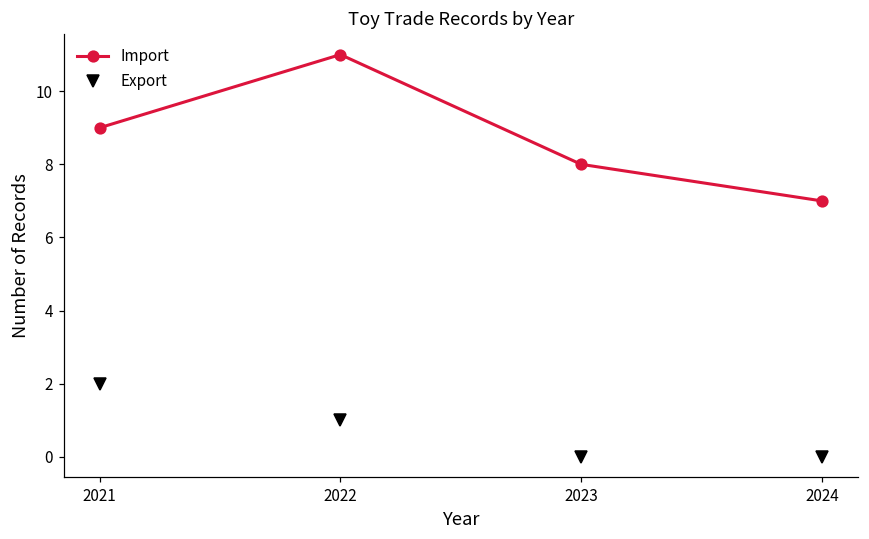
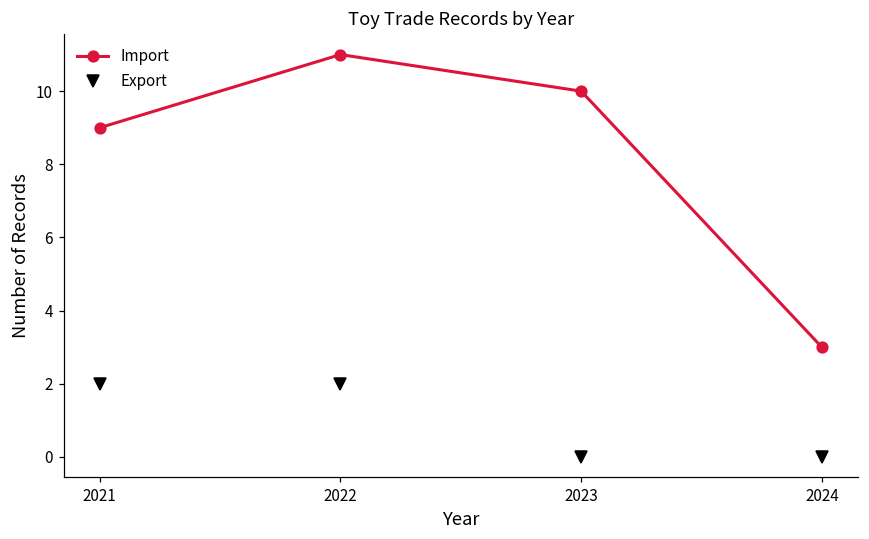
  {
    "Import": {
      "2021": 9,
      "2022": 11,
-     "2023": 8,
-     "2024": 7
+     "2023": 10,
+     "2024": 3
    },
    "Export": {
      "2021": 2,
-     "2022": 1,
+     "2022": 2,
      "2023": 0,
      "2024": 0
    }
  }
